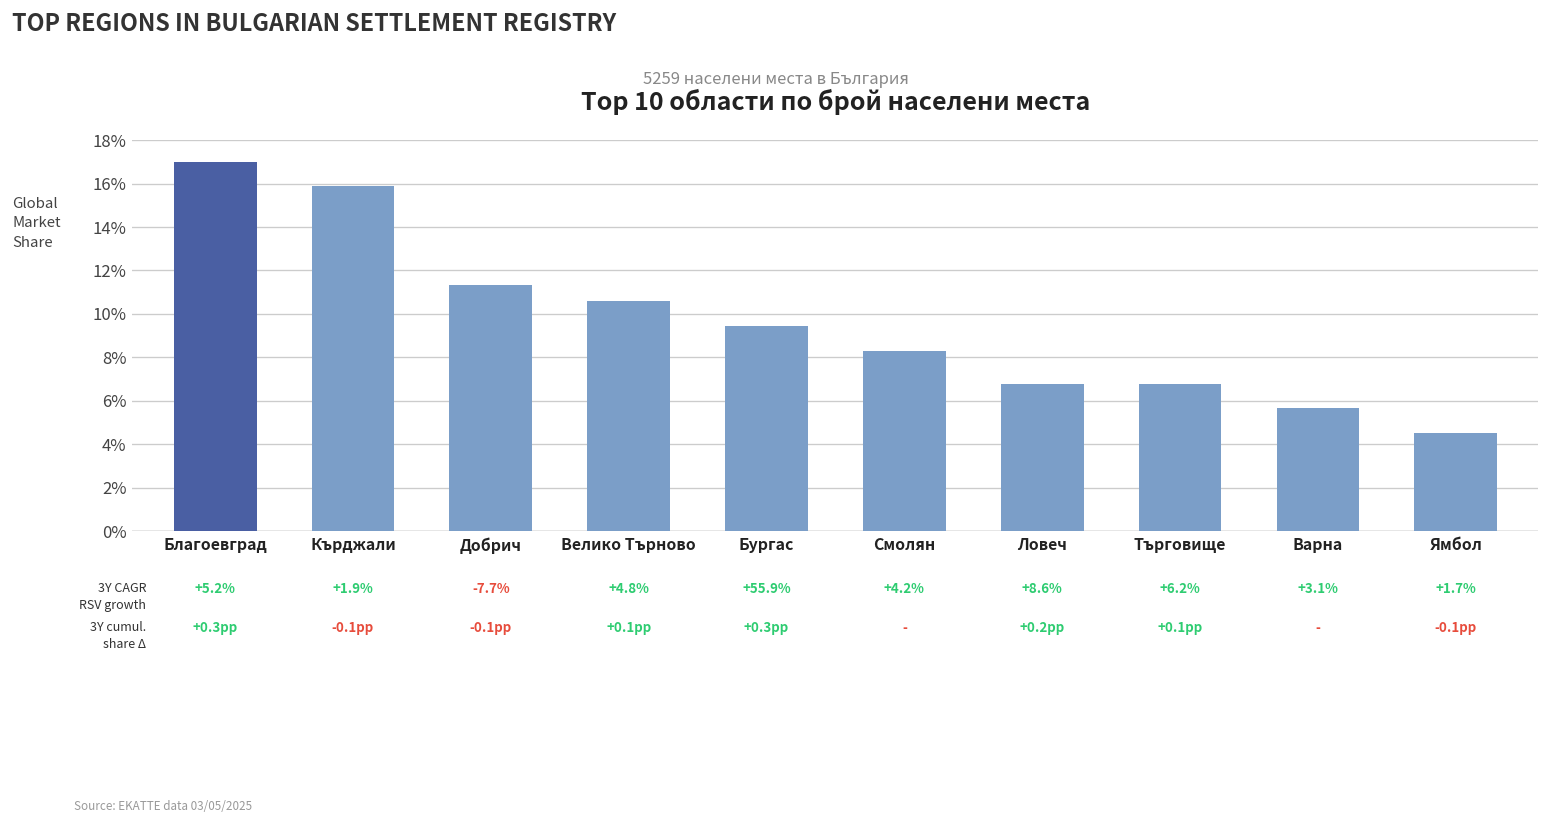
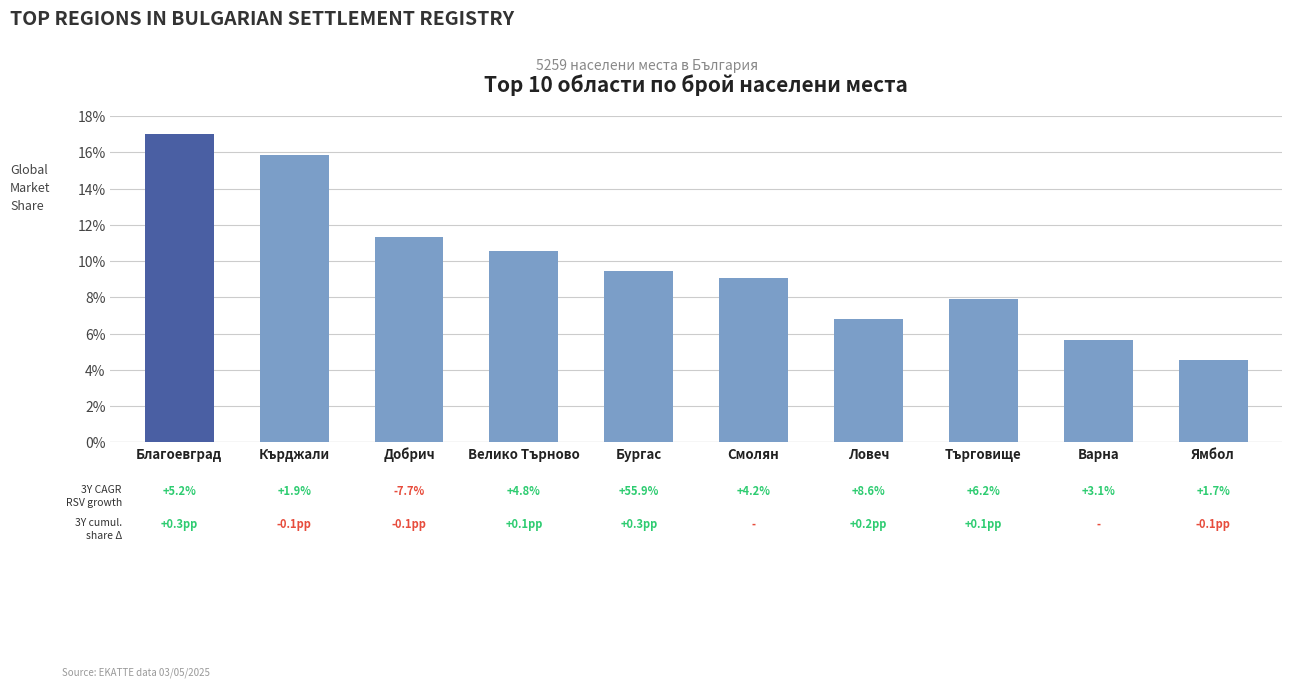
  {
    "Благоевград": "17.0%",
    "Кърджали": "15.9%",
    "Добрич": "11.3%",
    "Велико Търново": "10.6%",
    "Бургас": "9.4%",
-   "Смолян": "8.3%",
+   "Смолян": "9.1%",
    "Ловеч": "6.8%",
-   "Търговище": "6.8%",
+   "Търговище": "7.9%",
    "Варна": "5.7%",
    "Ямбол": "4.5%"
  }
